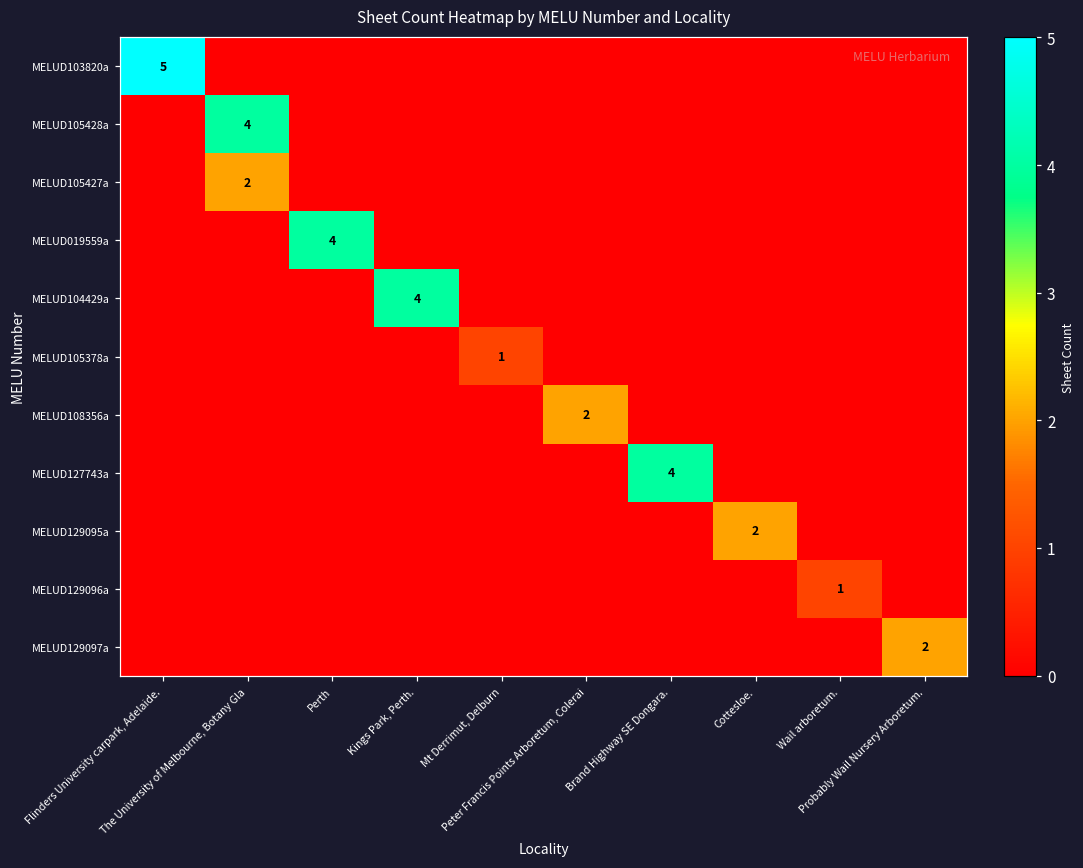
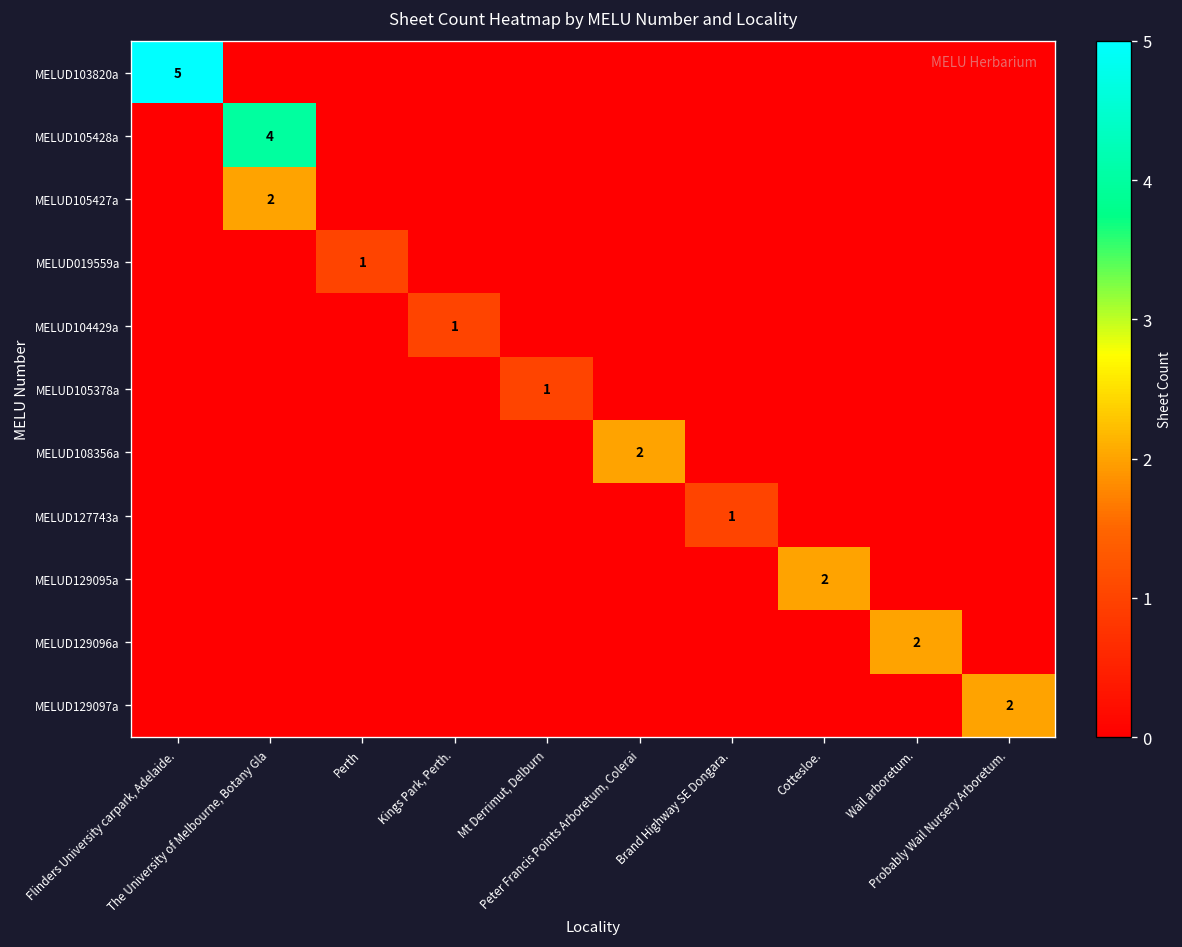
  {
    "MELUD103820a": {
      "Flinders University carpark, Adelaide.": 5
    },
    "MELUD105428a": {
      "The University of Melbourne, Botany Gla": 4
    },
    "MELUD105427a": {
      "The University of Melbourne, Botany Gla": 2
    },
    "MELUD019559a": {
-     "Perth": 4
+     "Perth": 1
    },
    "MELUD104429a": {
-     "Kings Park, Perth.": 4
+     "Kings Park, Perth.": 1
    },
    "MELUD105378a": {
      "Mt Derrimut, Delburn": 1
    },
    "MELUD108356a": {
      "Peter Francis Points Arboretum, Colerai": 2
    },
    "MELUD127743a": {
-     "Brand Highway SE Dongara.": 4
+     "Brand Highway SE Dongara.": 1
    },
    "MELUD129095a": {
      "Cottesloe.": 2
    },
    "MELUD129096a": {
-     "Wail arboretum.": 1
+     "Wail arboretum.": 2
    },
    "MELUD129097a": {
      "Probably Wail Nursery Arboretum.": 2
    }
  }
